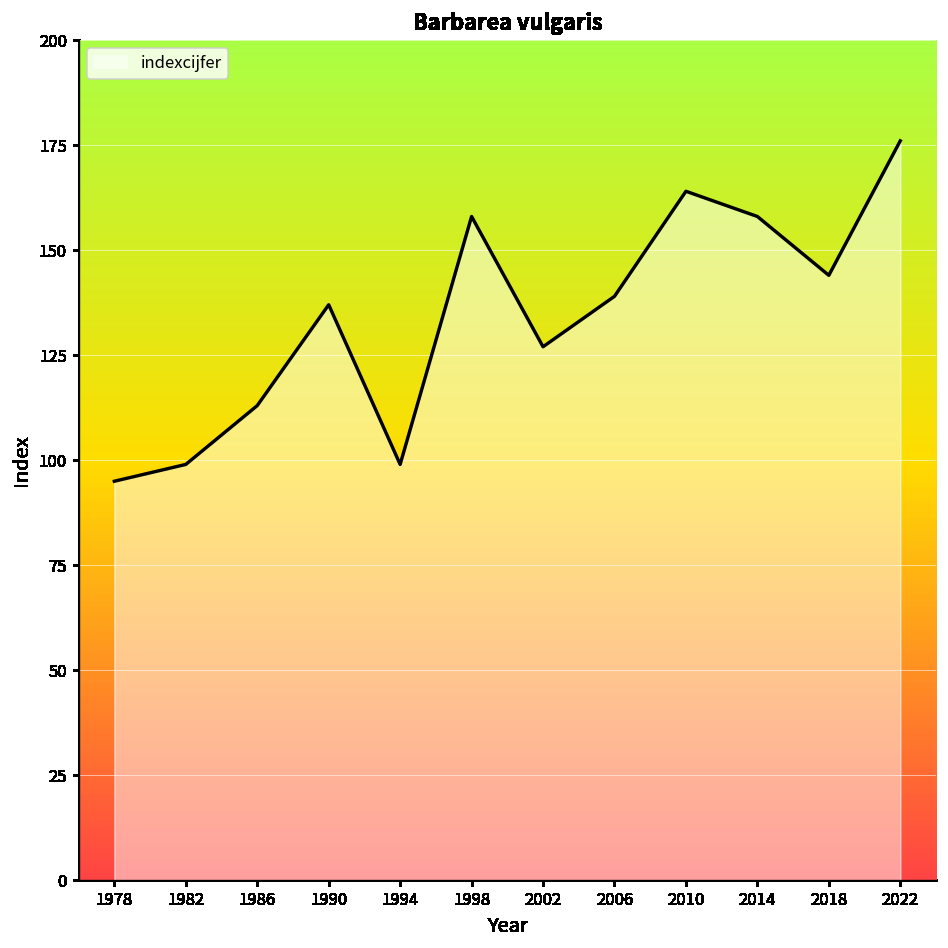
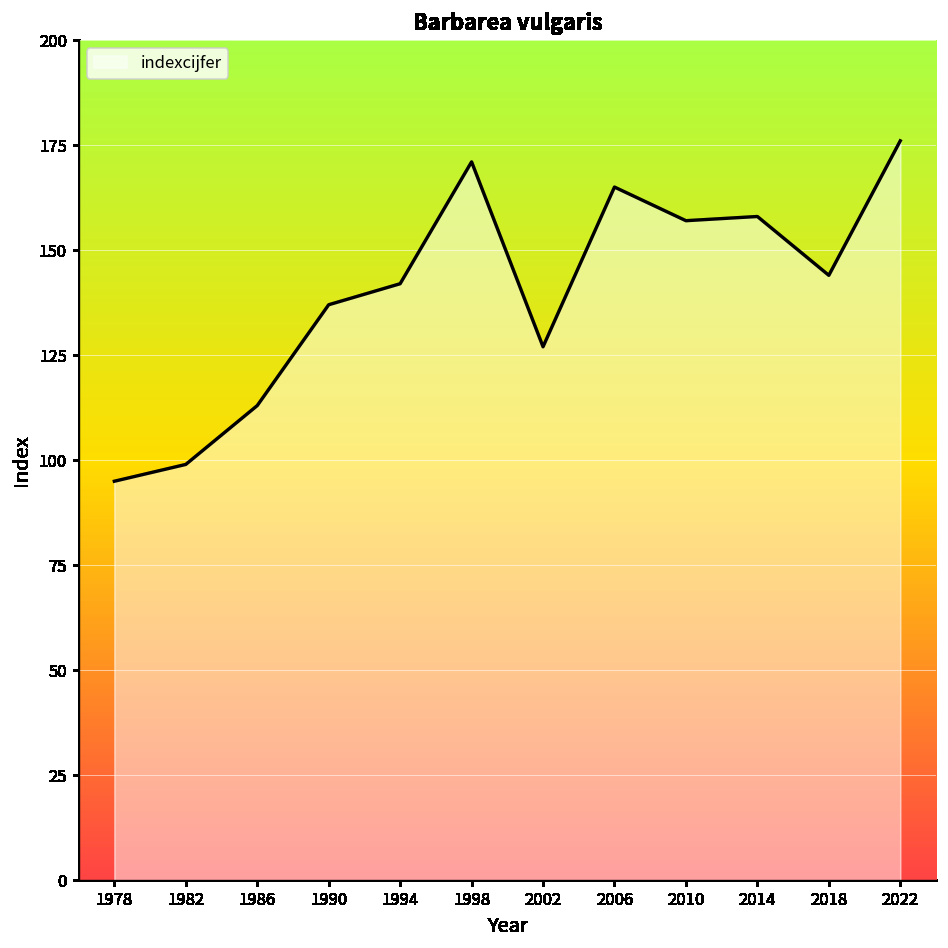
  {
    "1978": 95,
    "1982": 99,
    "1986": 113,
    "1990": 137,
-   "1994": 99,
-   "1998": 158,
+   "1994": 142,
+   "1998": 171,
    "2002": 127,
-   "2006": 139,
-   "2010": 164,
+   "2006": 165,
+   "2010": 157,
    "2014": 158,
    "2018": 144,
    "2022": 176
  }
